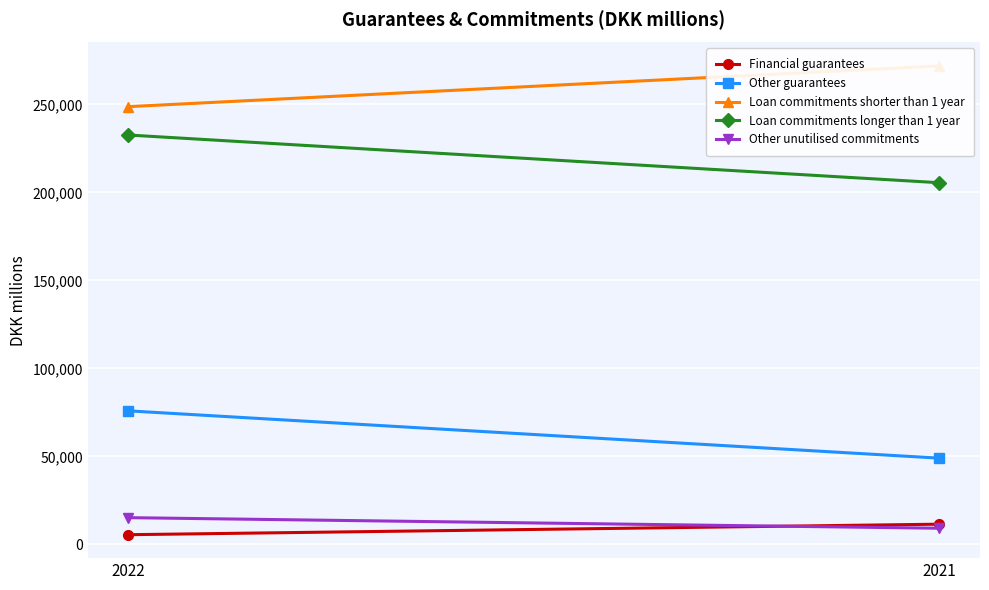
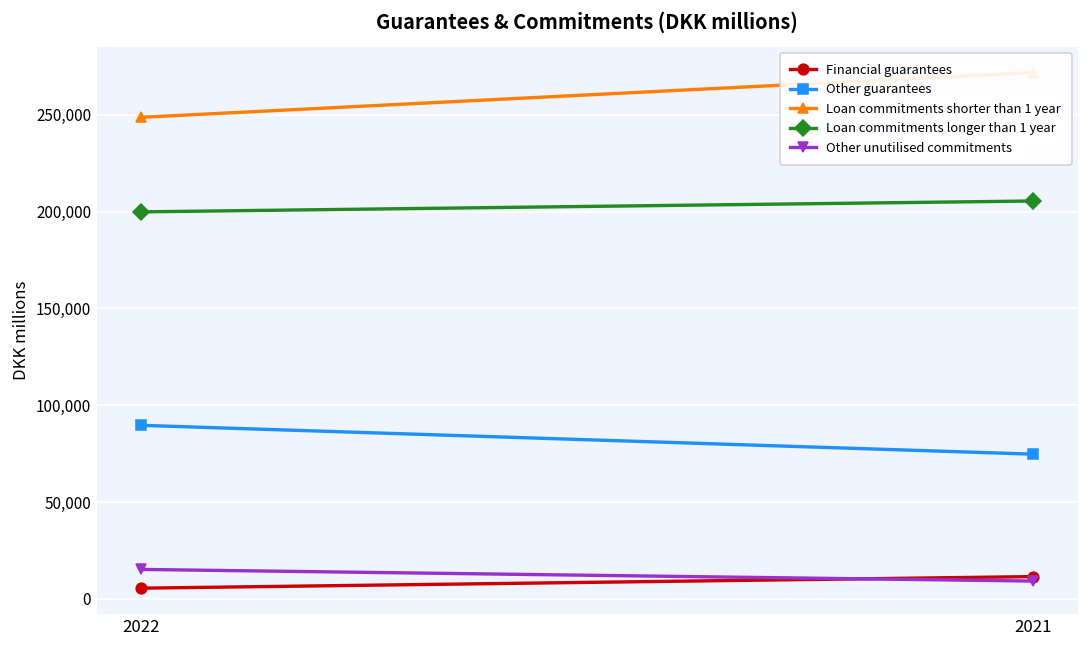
  {
    "Financial guarantees": {
      "2022": "6,000",
      "2021": "11,000"
    },
    "Other guarantees": {
-     "2022": "76,000",
-     "2021": "49,000"
+     "2022": "90,000",
+     "2021": "75,000"
    },
    "Loan commitments shorter than 1 year": {
      "2022": "249,000"
    },
    "Loan commitments longer than 1 year": {
-     "2022": "233,000",
+     "2022": "200,000",
      "2021": "206,000"
    },
    "Other unutilised commitments": {
      "2022": "15,000",
      "2021": "9,000"
    }
  }
